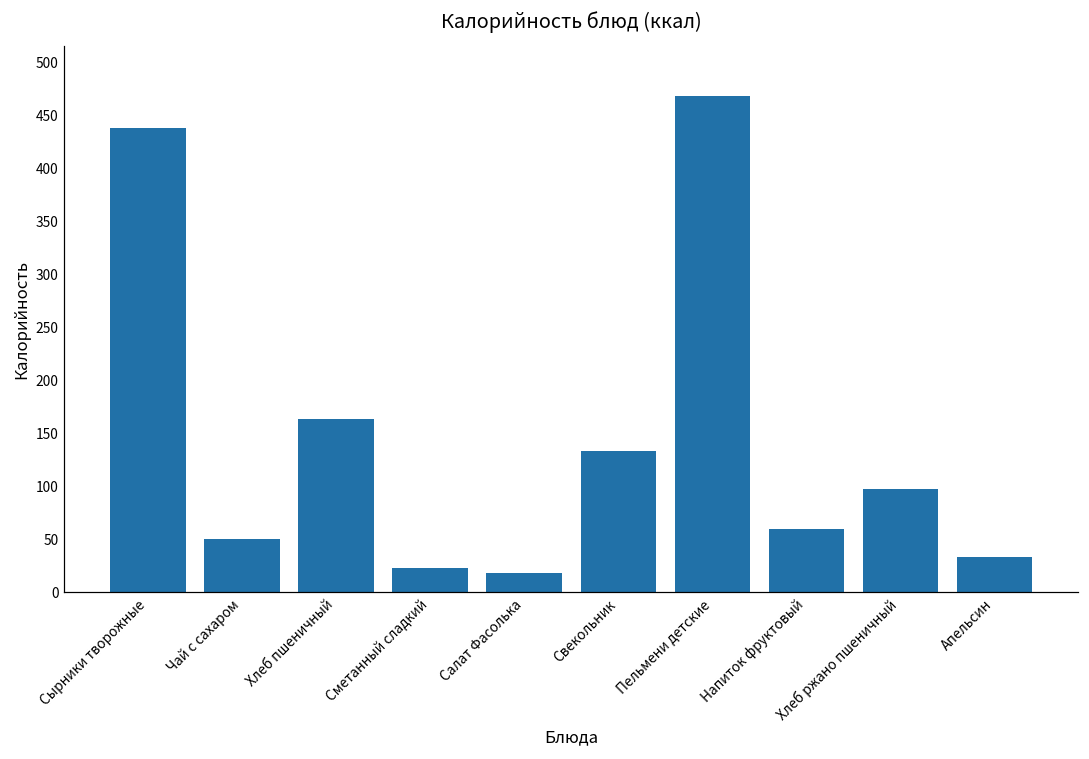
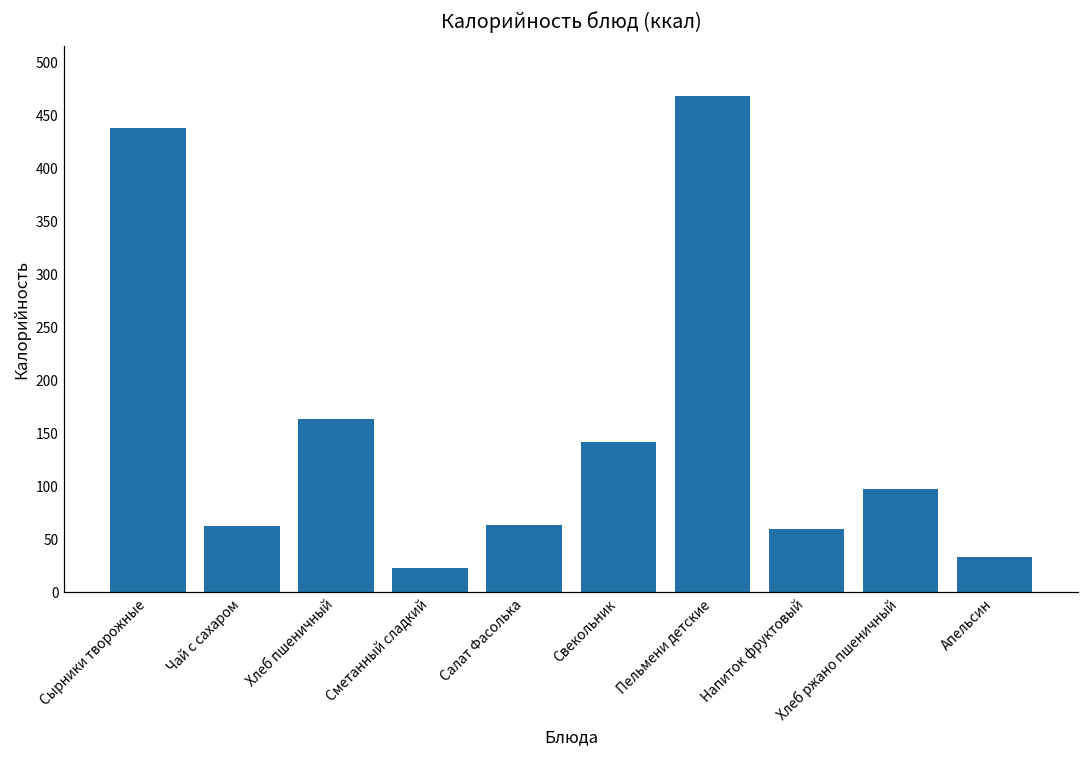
  {
    "Сырники творожные": 440,
-   "Чай с сахаром": 50,
+   "Чай с сахаром": 60,
    "Хлеб пшеничный": 160,
    "Сметанный сладкий": 20,
-   "Салат Фасолька": 20,
-   "Свекольник": 130,
+   "Салат Фасолька": 60,
+   "Свекольник": 140,
    "Пельмени детские": 470,
    "Напиток фруктовый": 60,
    "Хлеб ржано пшеничный": 100,
    "Апельсин": 30
  }
